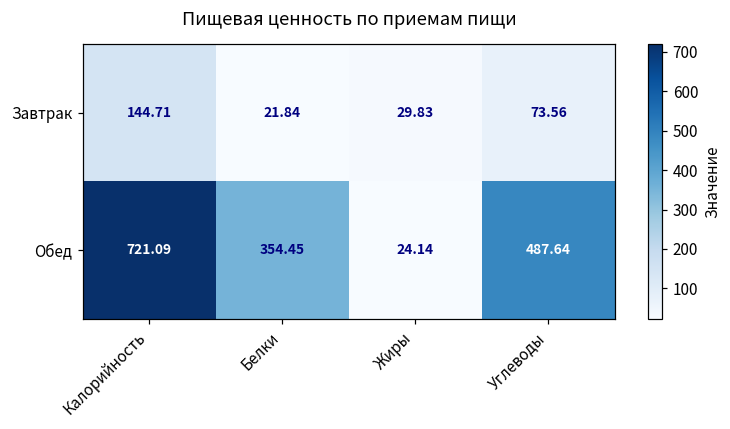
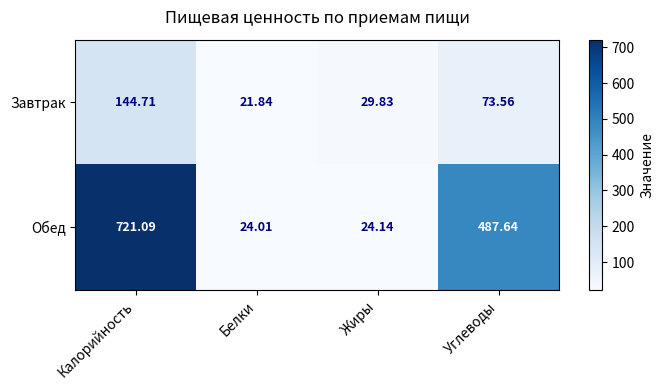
  {
    "Завтрак": {
      "Калорийность": 144.71,
      "Белки": 21.84,
      "Жиры": 29.83,
      "Углеводы": 73.56
    },
    "Обед": {
      "Калорийность": 721.09,
-     "Белки": 354.45,
+     "Белки": 24.01,
      "Жиры": 24.14,
      "Углеводы": 487.64
    }
  }
